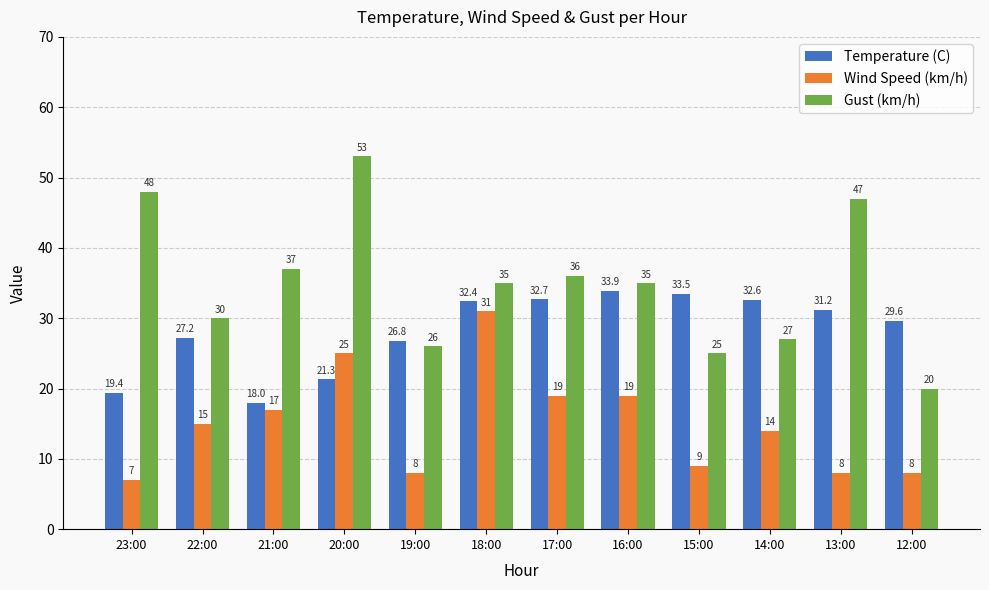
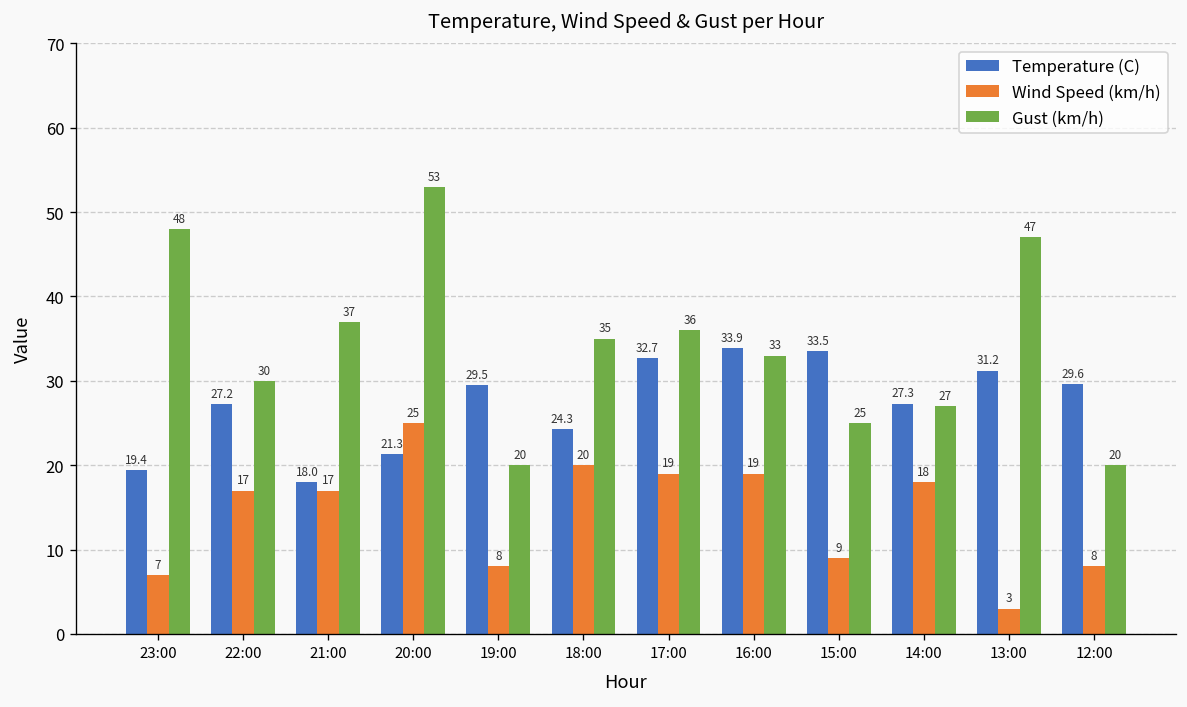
  {
    "Temperature (C)": {
      "23:00": 19.4,
      "22:00": 27.2,
      "21:00": 18.0,
      "20:00": 21.3,
-     "19:00": 26.8,
-     "18:00": 32.4,
+     "19:00": 29.5,
+     "18:00": 24.3,
      "17:00": 32.7,
      "16:00": 33.9,
      "15:00": 33.5,
-     "14:00": 32.6,
+     "14:00": 27.3,
      "13:00": 31.2,
      "12:00": 29.6
    },
    "Wind Speed (km/h)": {
      "23:00": 7,
-     "22:00": 15,
+     "22:00": 17,
      "21:00": 17,
      "20:00": 25,
      "19:00": 8,
-     "18:00": 31,
+     "18:00": 20,
      "17:00": 19,
      "16:00": 19,
      "15:00": 9,
-     "14:00": 14,
-     "13:00": 8,
+     "14:00": 18,
+     "13:00": 3,
      "12:00": 8
    },
    "Gust (km/h)": {
      "23:00": 48,
      "22:00": 30,
      "21:00": 37,
      "20:00": 53,
-     "19:00": 26,
+     "19:00": 20,
      "18:00": 35,
      "17:00": 36,
-     "16:00": 35,
+     "16:00": 33,
      "15:00": 25,
      "14:00": 27,
      "13:00": 47,
      "12:00": 20
    }
  }
